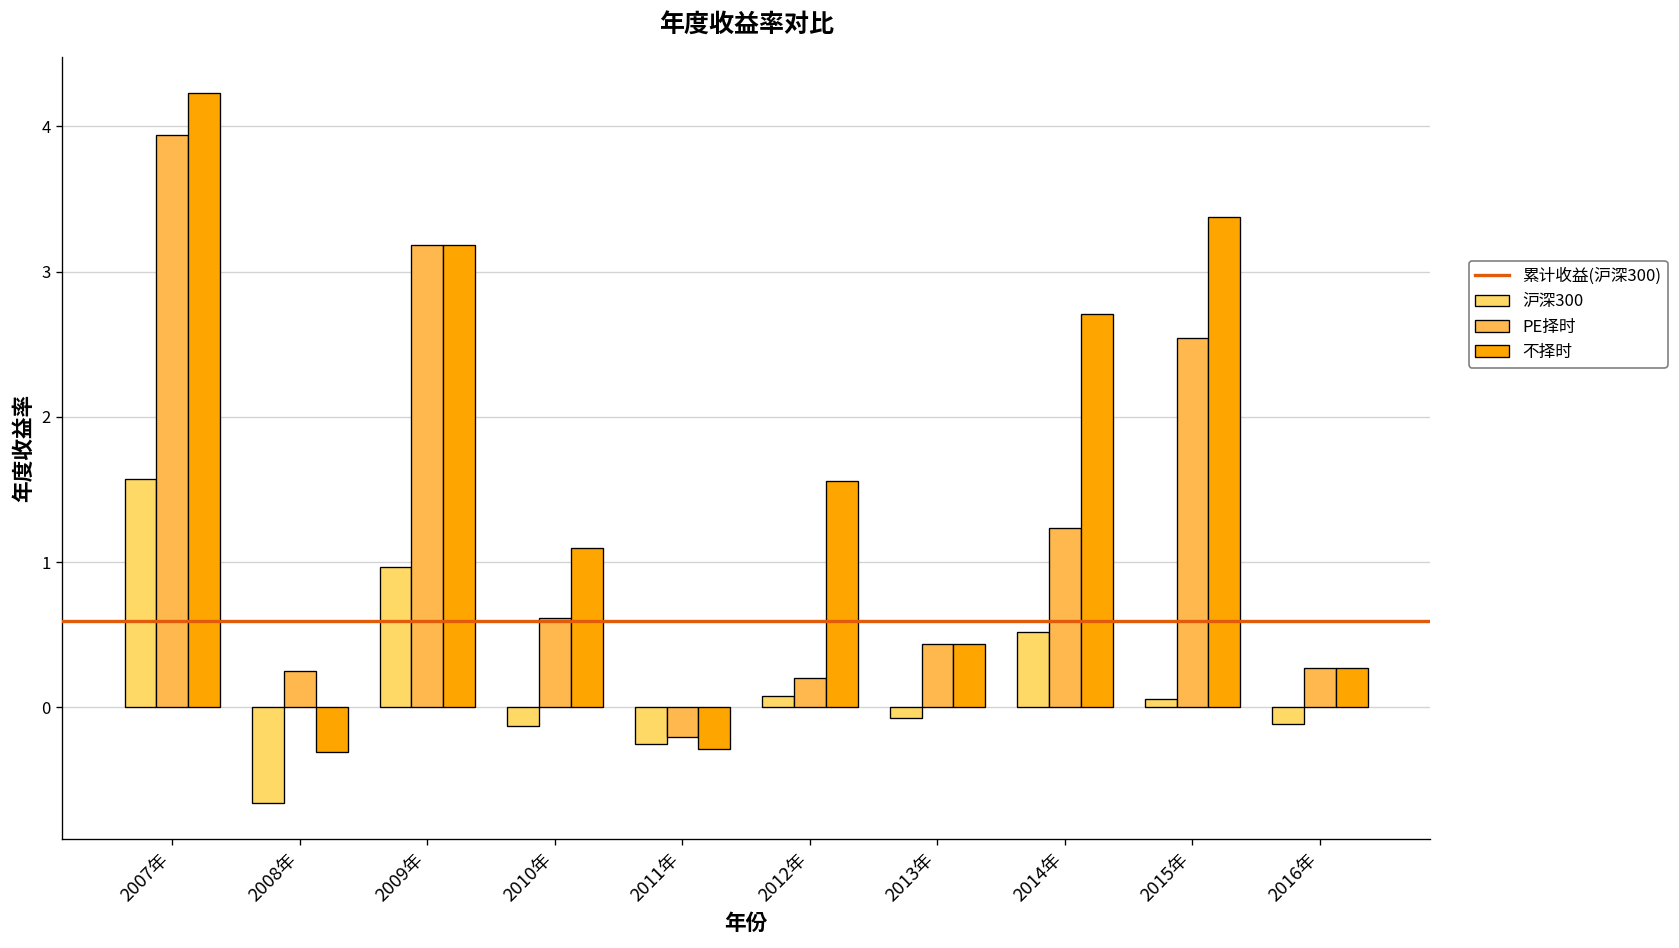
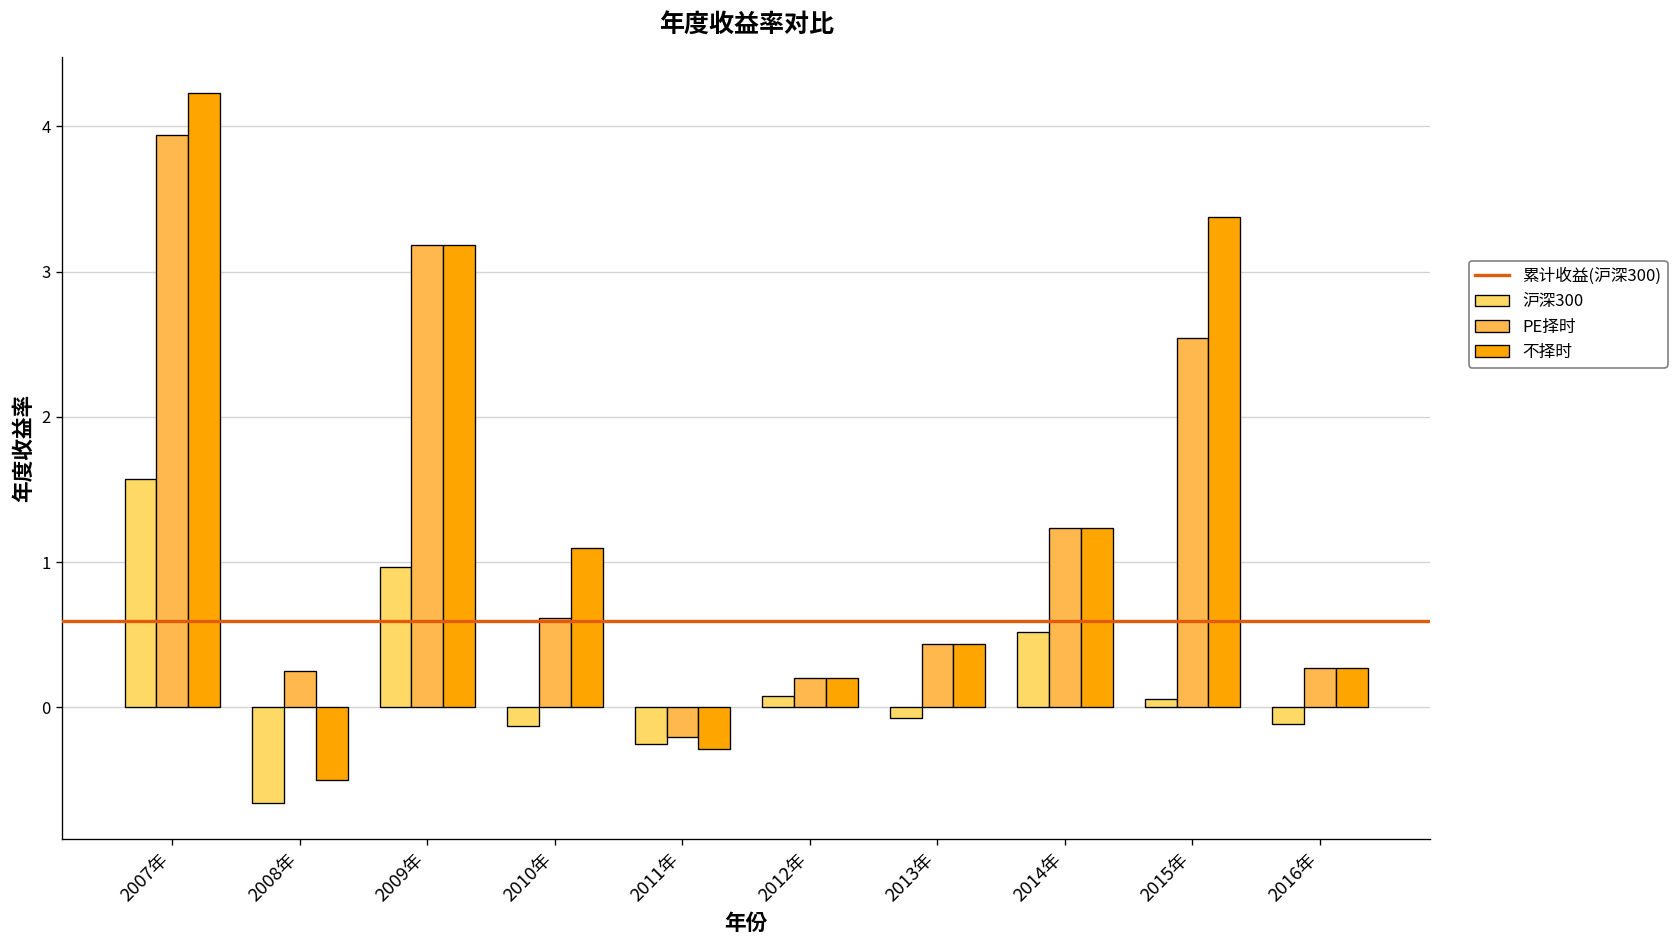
  {
    "不择时": {
      "2007年": 4.23,
-     "2008年": -0.31,
+     "2008年": -0.50,
      "2009年": 3.18,
      "2010年": 1.10,
      "2011年": -0.29,
-     "2012年": 1.56,
+     "2012年": 0.20,
      "2013年": 0.44,
-     "2014年": 2.71,
+     "2014年": 1.23,
      "2015年": 3.37,
      "2016年": 0.27
    }
  }
